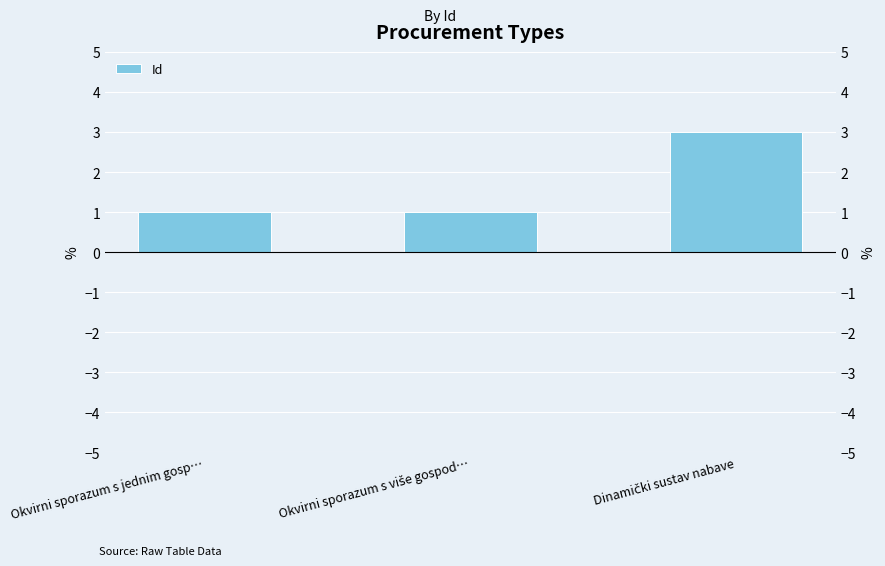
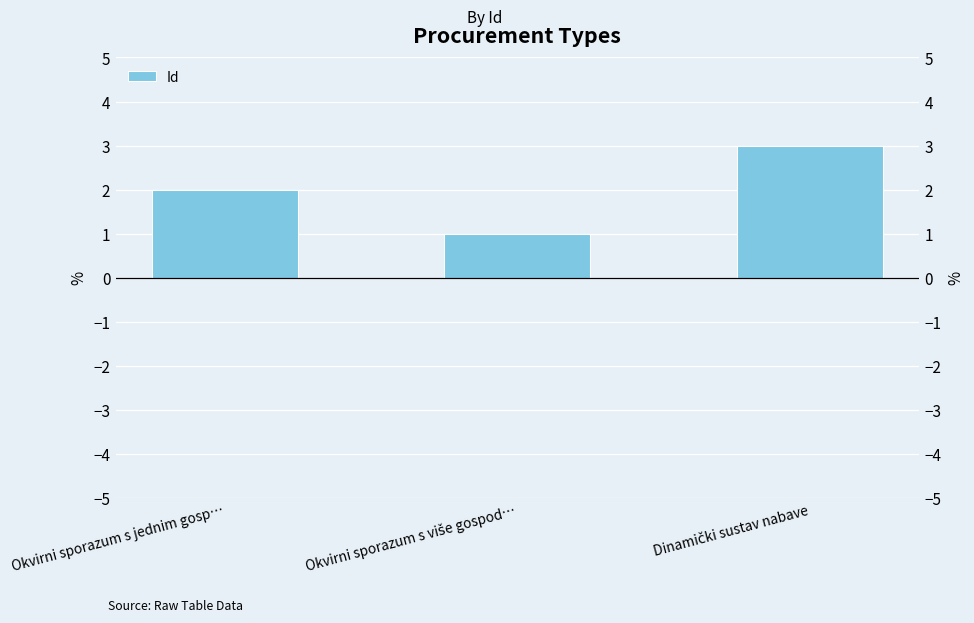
  {
-   "Okvirni sporazum s jednim gosp…": 1,
+   "Okvirni sporazum s jednim gosp…": 2,
    "Okvirni sporazum s više gospod…": 1,
    "Dinamički sustav nabave": 3
  }
